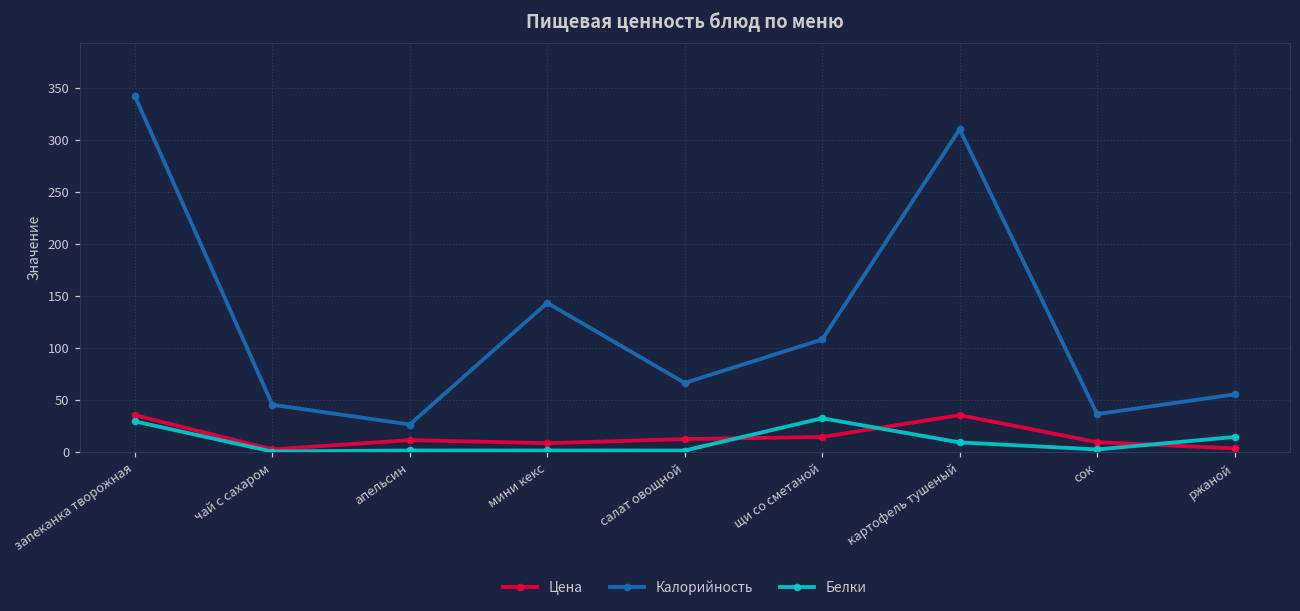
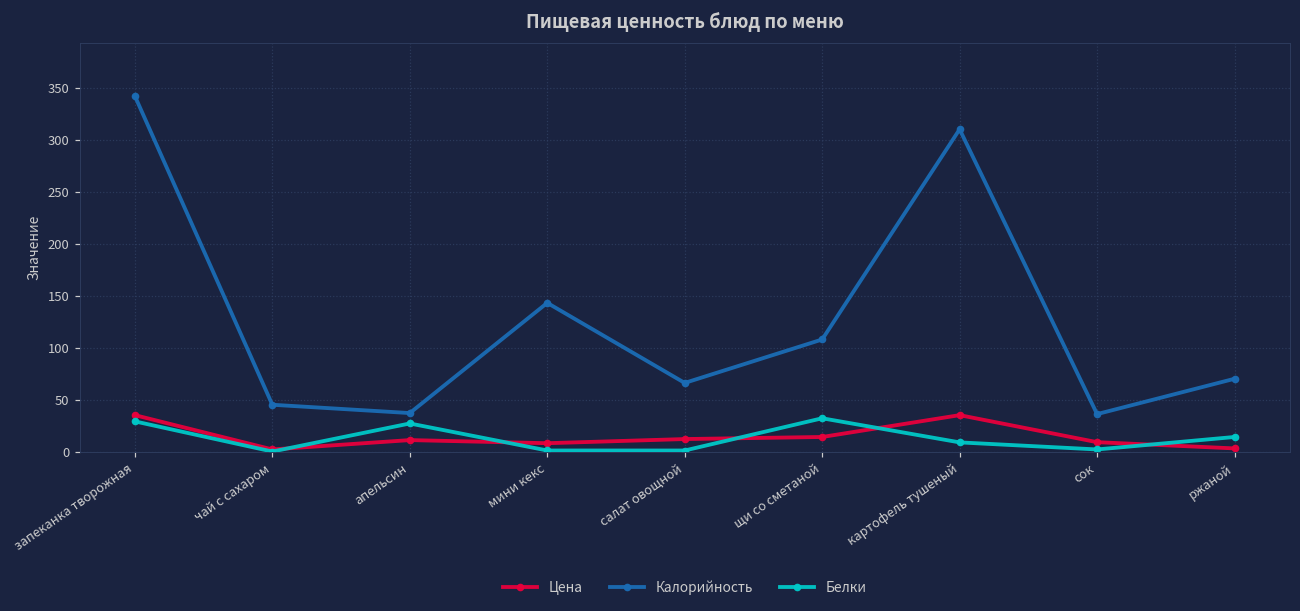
  {
    "Цена": {
      "запеканка творожная": 40,
      "апельсин": 10,
      "мини кекс": 10,
      "салат овощной": 10,
      "щи со сметаной": 10,
      "картофель тушеный": 40,
      "сок": 10,
      "ржаной": 0
    },
    "Калорийность": {
      "запеканка творожная": 340,
      "чай с сахаром": 50,
-     "апельсин": 30,
+     "апельсин": 40,
      "мини кекс": 140,
      "салат овощной": 70,
      "щи со сметаной": 110,
      "картофель тушеный": 310,
      "сок": 40,
-     "ржаной": 60
+     "ржаной": 70
    },
    "Белки": {
      "запеканка творожная": 30,
-     "апельсин": 0,
+     "апельсин": 30,
      "мини кекс": 0,
      "салат овощной": 0,
      "щи со сметаной": 30,
      "картофель тушеный": 10,
      "сок": 0,
      "ржаной": 10
    }
  }
